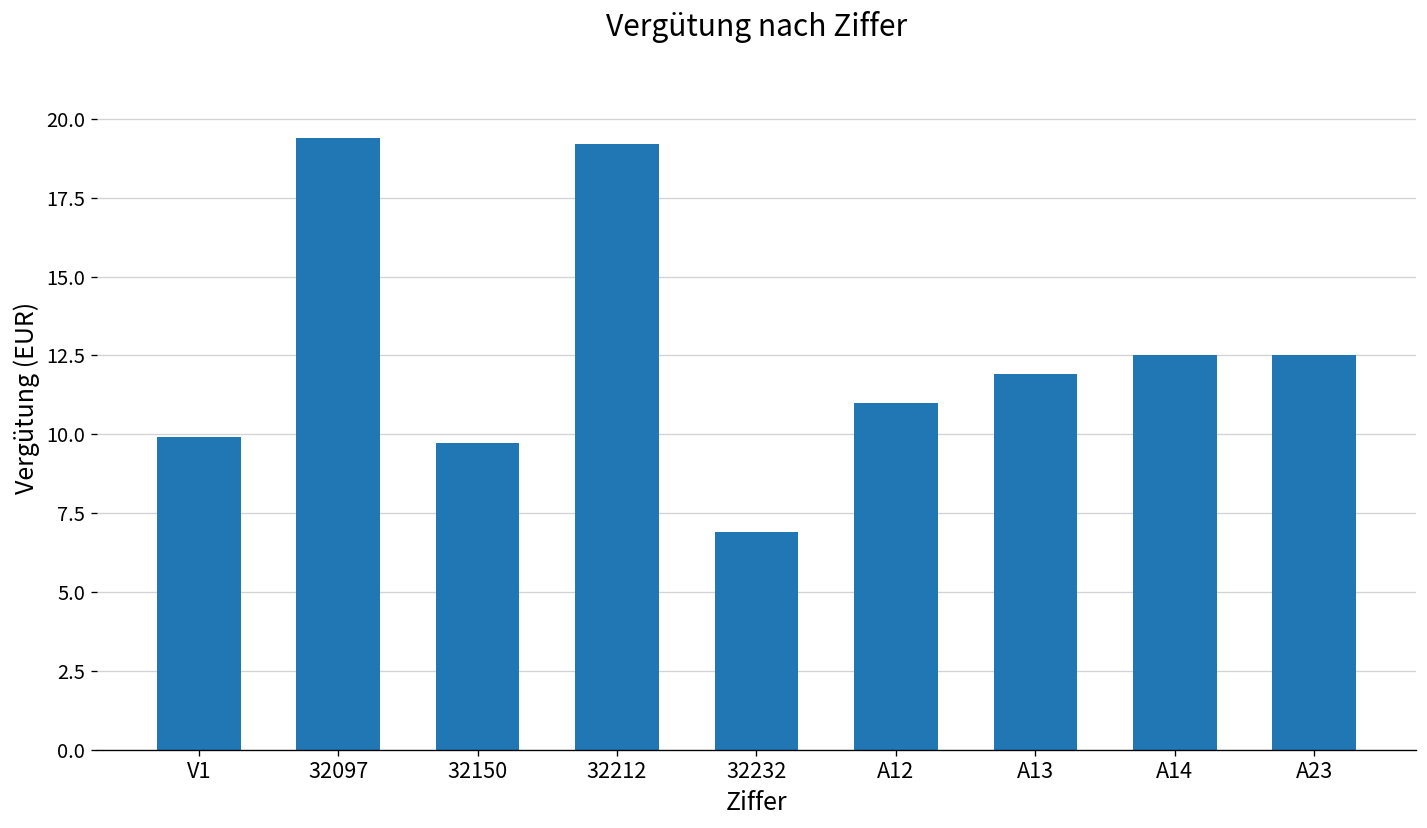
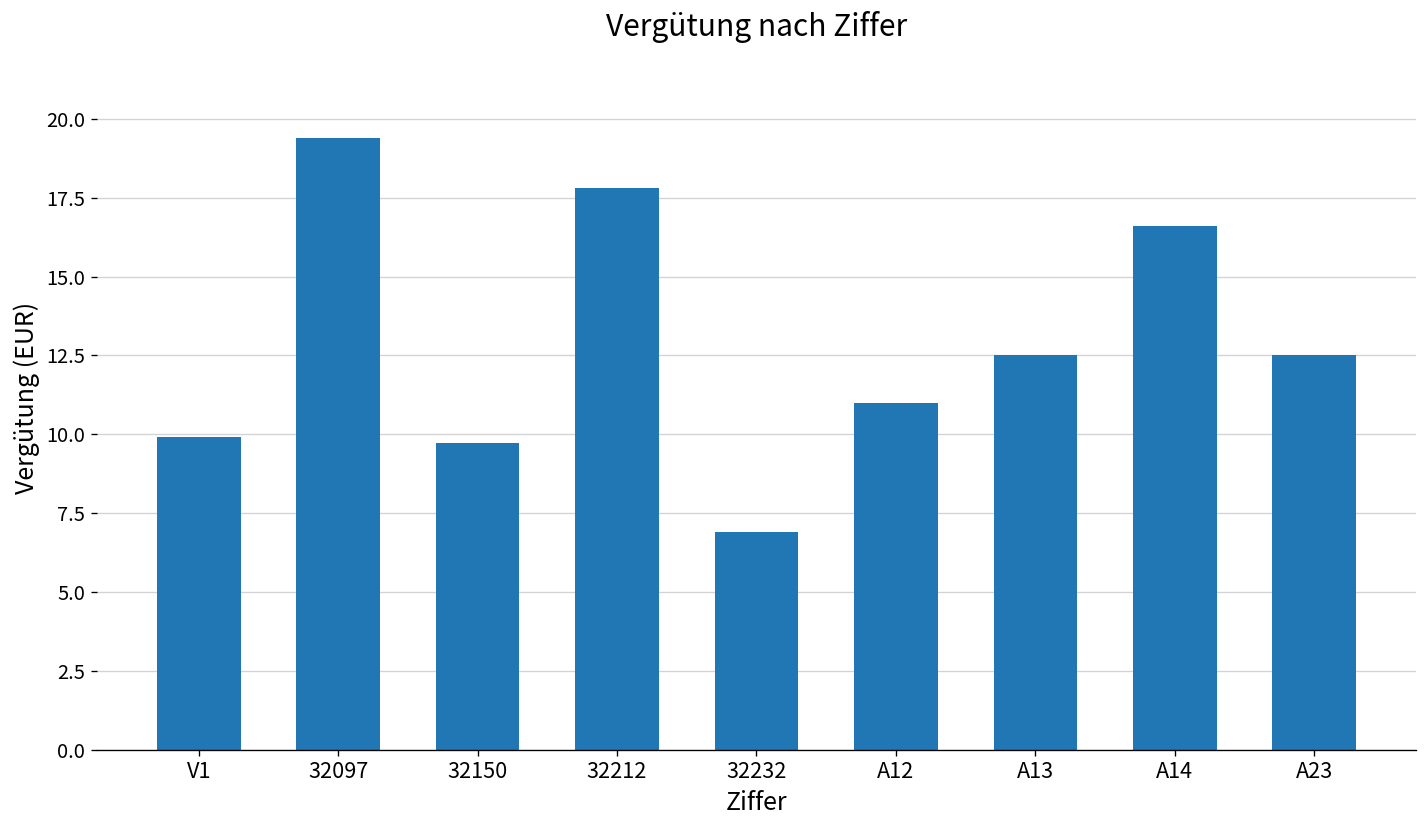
  {
    "V1": 9.9,
    "32097": 19.4,
    "32150": 9.7,
-   "32212": 19.2,
+   "32212": 17.8,
    "32232": 6.9,
    "A12": 11.0,
-   "A13": 11.9,
-   "A14": 12.5,
+   "A13": 12.5,
+   "A14": 16.6,
    "A23": 12.5
  }
